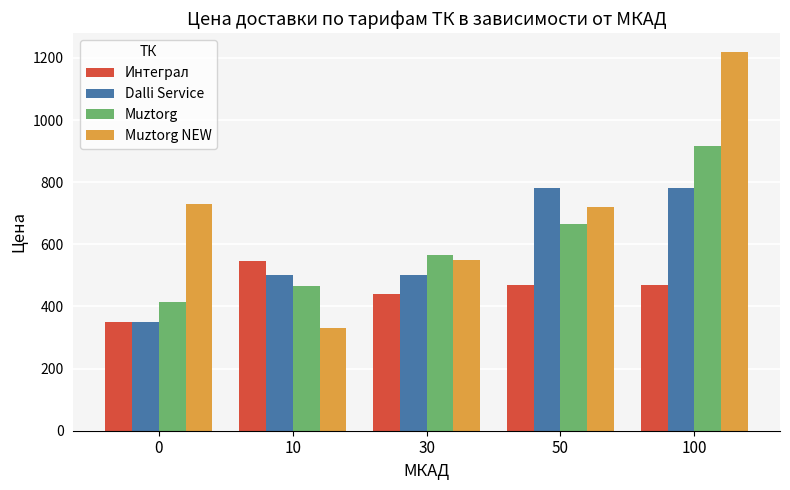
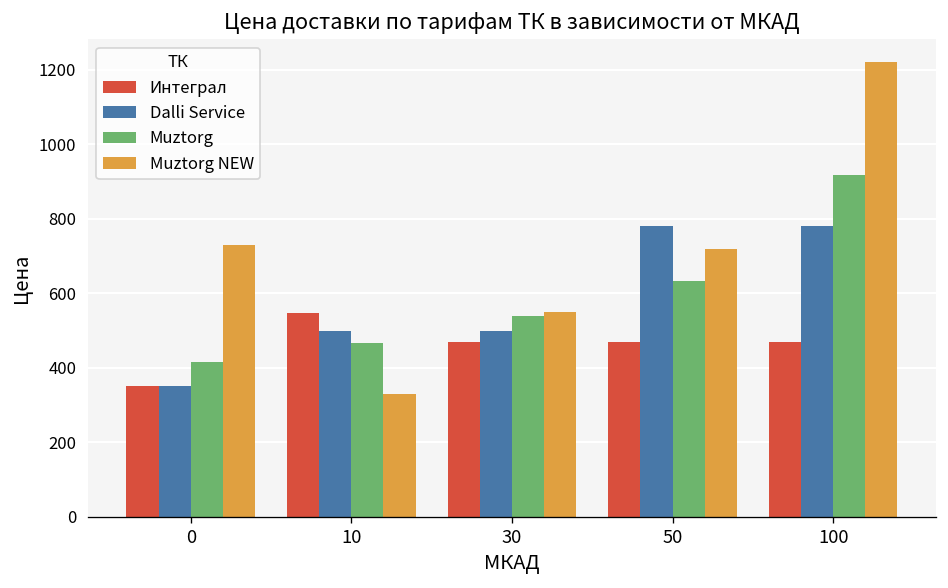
  {
    "Интеграл": {
      "0": 350,
      "10": 550,
-     "30": 440,
+     "30": 470,
      "50": 470,
      "100": 470
    },
    "Dalli Service": {
      "0": 350,
      "10": 500,
      "30": 500,
      "50": 780,
      "100": 780
    },
    "Muztorg": {
      "0": 420,
      "10": 470,
-     "30": 570,
-     "50": 670,
+     "30": 540,
+     "50": 630,
      "100": 920
    },
    "Muztorg NEW": {
      "0": 730,
      "10": 330,
      "30": 550,
      "50": 720,
      "100": 1220
    }
  }
